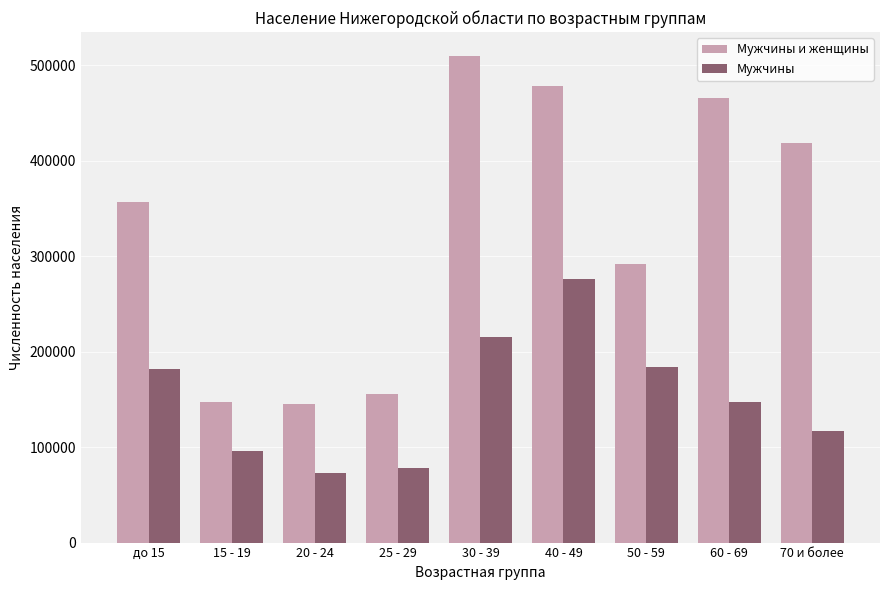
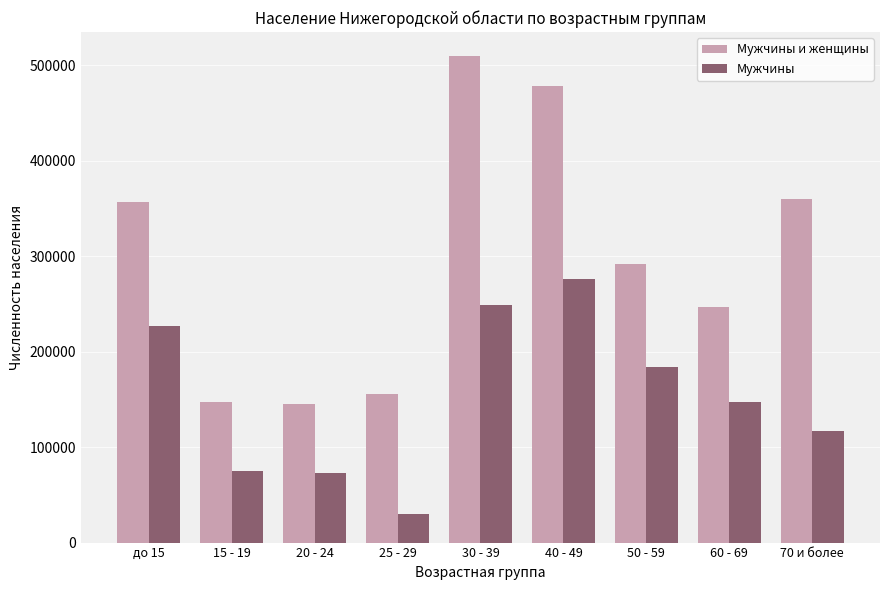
  {
    "Мужчины и женщины": {
      "до 15": 360000,
      "15 - 19": 150000,
      "20 - 24": 150000,
      "25 - 29": 160000,
      "30 - 39": 510000,
      "40 - 49": 480000,
      "50 - 59": 290000,
-     "60 - 69": 470000,
-     "70 и более": 420000
+     "60 - 69": 250000,
+     "70 и более": 360000
    },
    "Мужчины": {
-     "до 15": 180000,
-     "15 - 19": 100000,
+     "до 15": 230000,
+     "15 - 19": 70000,
      "20 - 24": 70000,
-     "25 - 29": 80000,
-     "30 - 39": 210000,
+     "25 - 29": 30000,
+     "30 - 39": 250000,
      "40 - 49": 280000,
      "50 - 59": 180000,
      "60 - 69": 150000,
      "70 и более": 120000
    }
  }
